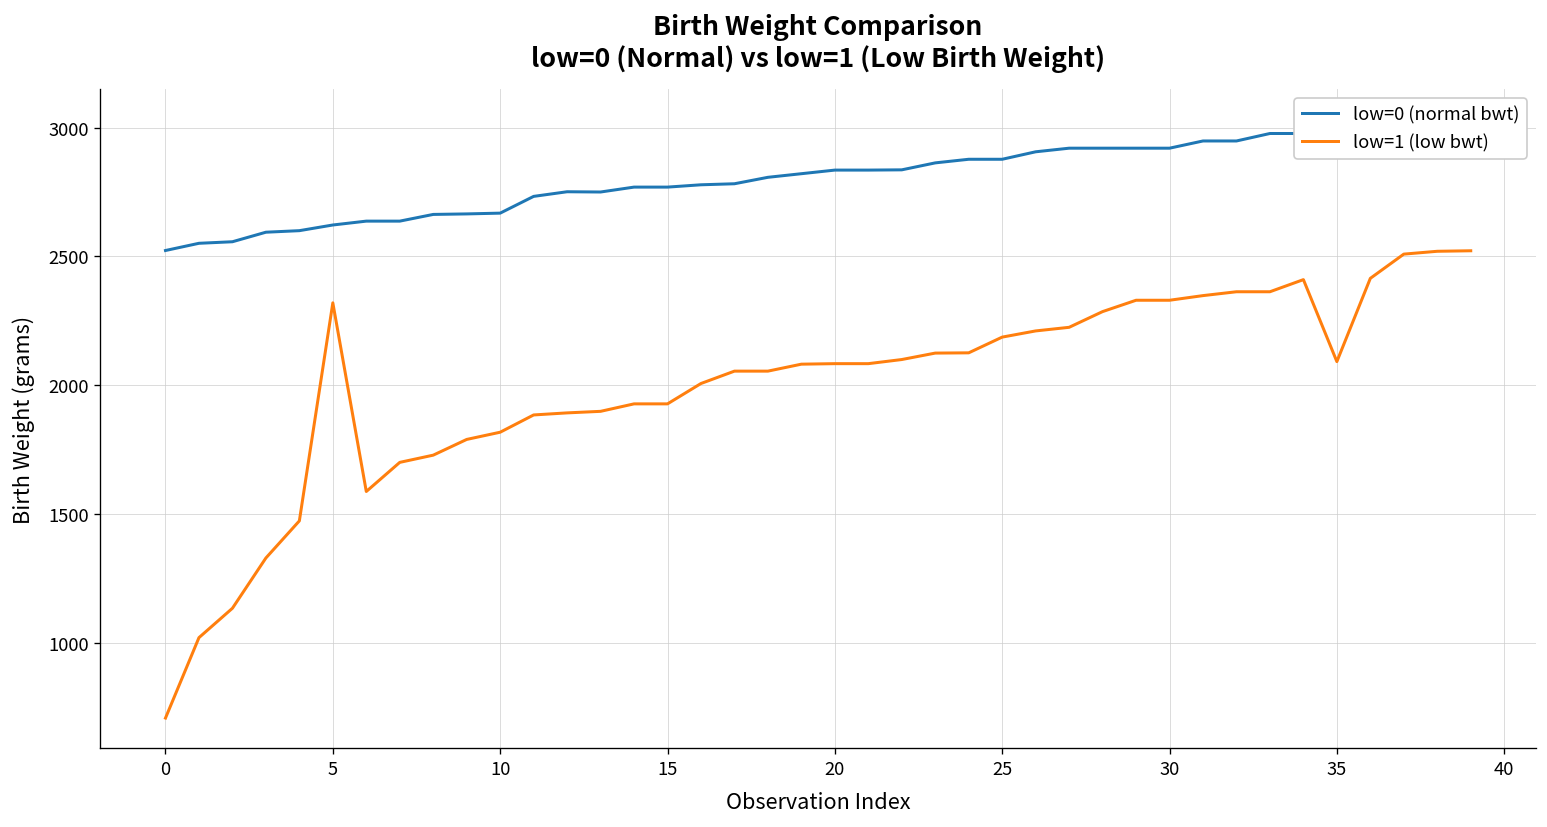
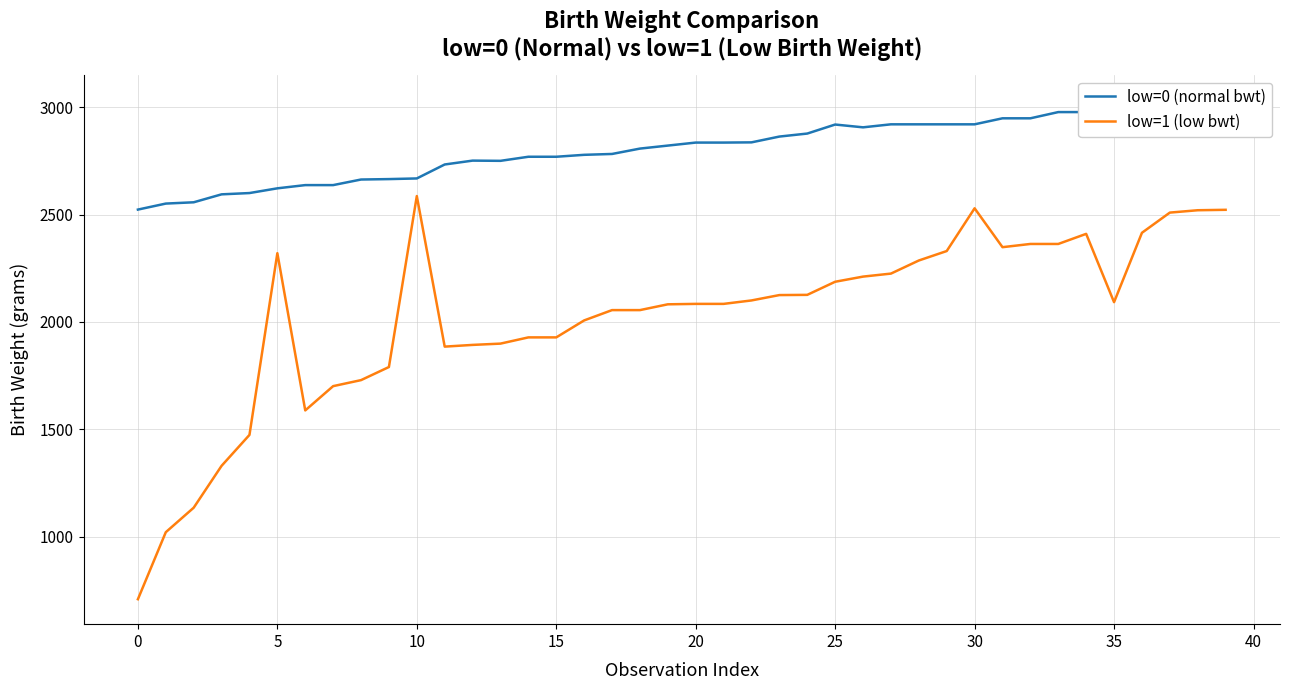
  {
    "low=0 (normal bwt)": {
      "0": 2520,
      "5": 2620,
      "10": 2670,
      "15": 2770,
      "20": 2840,
-     "25": 2880,
+     "25": 2920,
      "30": 2920
    },
    "low=1 (low bwt)": {
      "0": 710,
      "5": 2320,
-     "10": 1820,
+     "10": 2590,
      "15": 1930,
      "20": 2080,
      "25": 2190,
-     "30": 2330,
+     "30": 2530,
      "35": 2090
    }
  }
